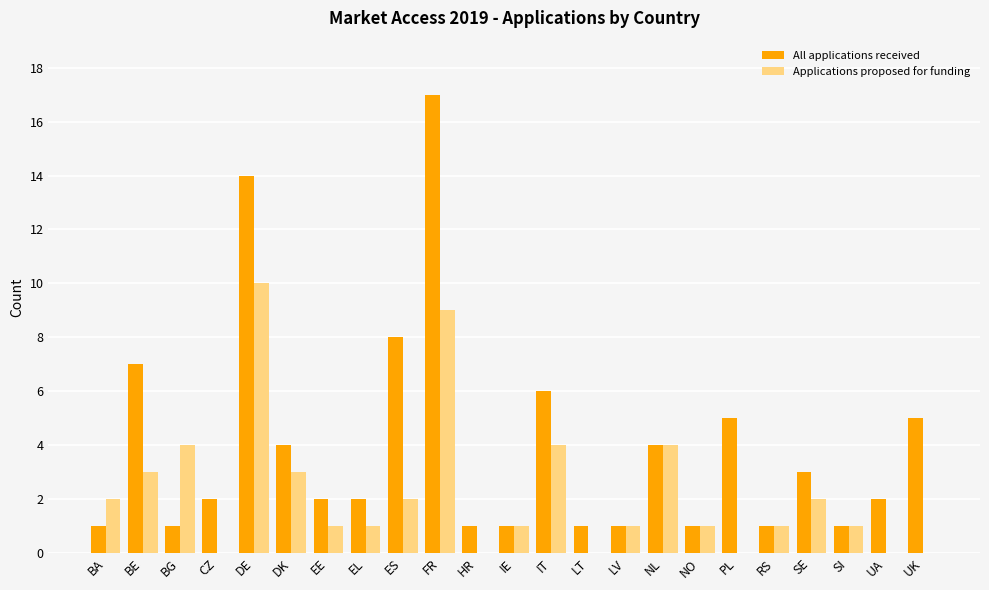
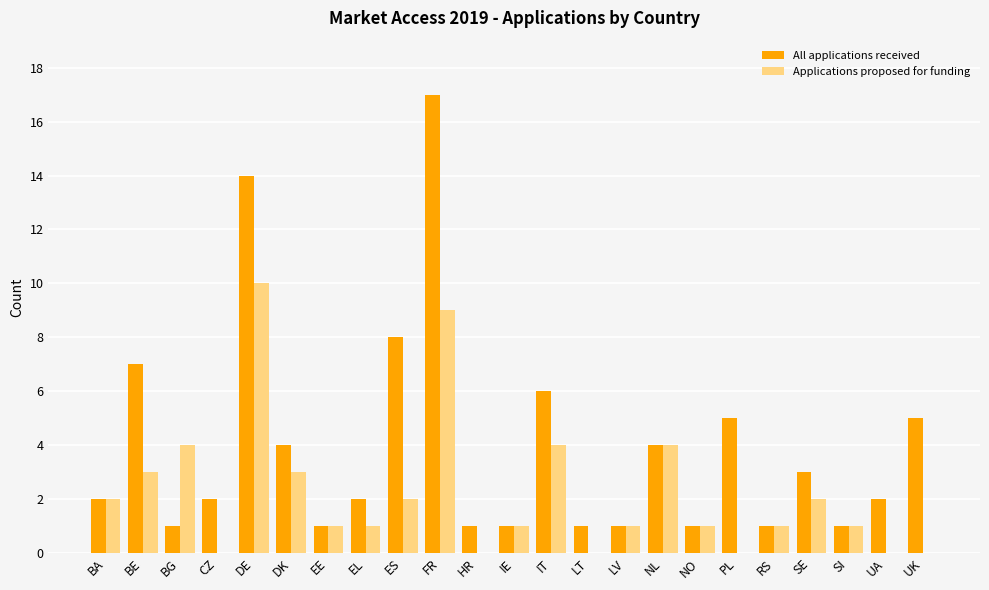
  {
    "All applications received": {
-     "BA": 1,
+     "BA": 2,
      "BE": 7,
      "BG": 1,
      "CZ": 2,
      "DE": 14,
      "DK": 4,
-     "EE": 2,
+     "EE": 1,
      "EL": 2,
      "ES": 8,
      "FR": 17,
      "HR": 1,
      "IE": 1,
      "IT": 6,
      "LT": 1,
      "LV": 1,
      "NL": 4,
      "NO": 1,
      "PL": 5,
      "RS": 1,
      "SE": 3,
      "SI": 1,
      "UA": 2,
      "UK": 5
    },
    "Applications proposed for funding": {
      "BA": 2,
      "BE": 3,
      "BG": 4,
      "CZ": 0,
      "DE": 10,
      "DK": 3,
      "EE": 1,
      "EL": 1,
      "ES": 2,
      "FR": 9,
      "HR": 0,
      "IE": 1,
      "IT": 4,
      "LT": 0,
      "LV": 1,
      "NL": 4,
      "NO": 1,
      "PL": 0,
      "RS": 1,
      "SE": 2,
      "SI": 1,
      "UA": 0,
      "UK": 0
    }
  }
